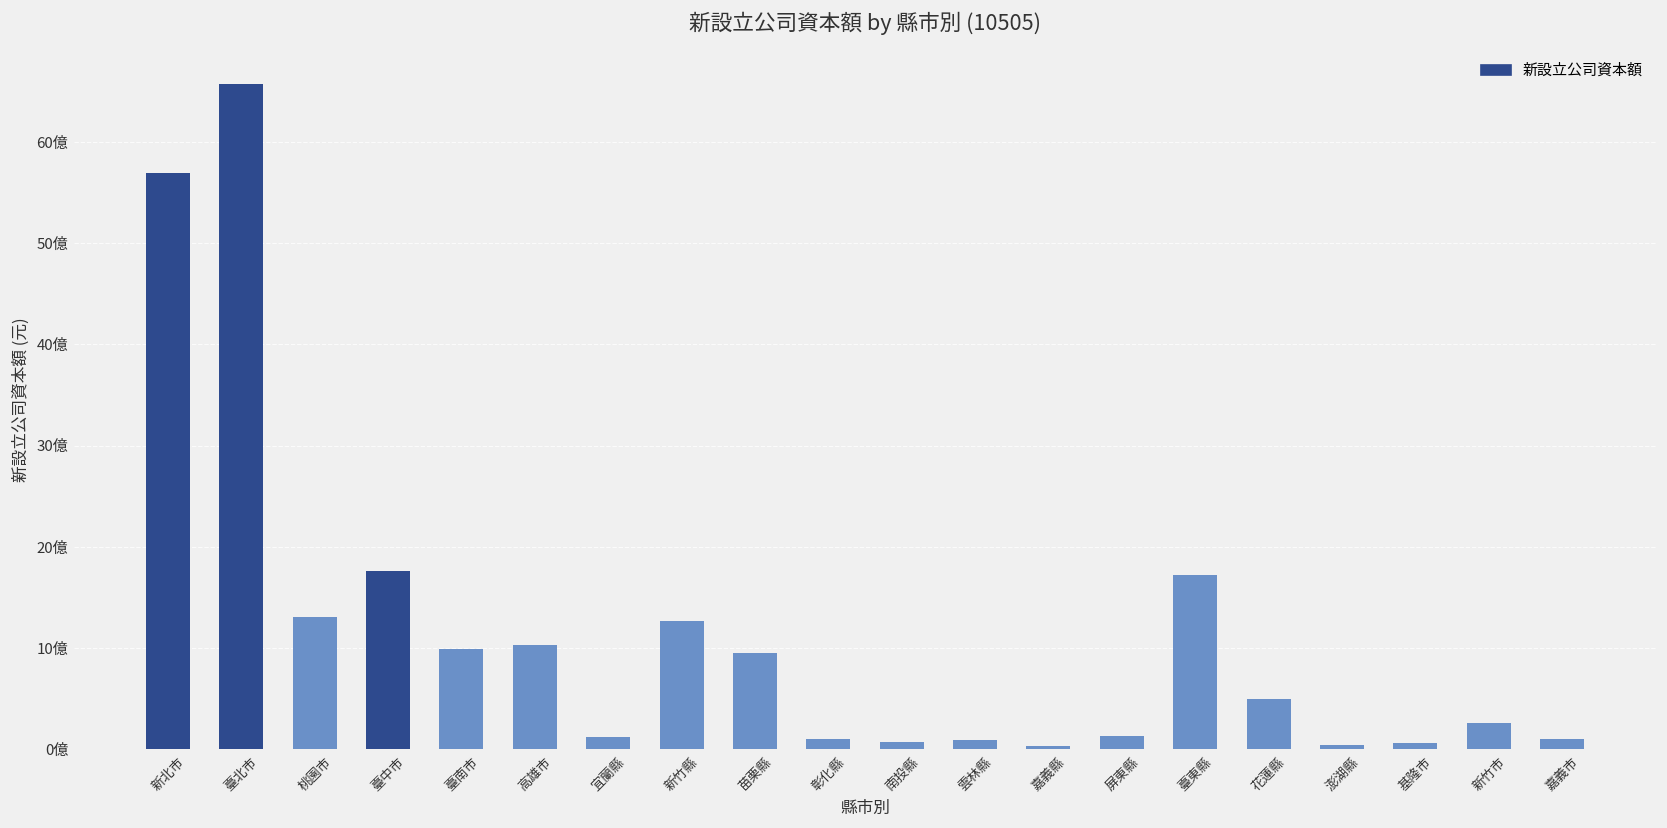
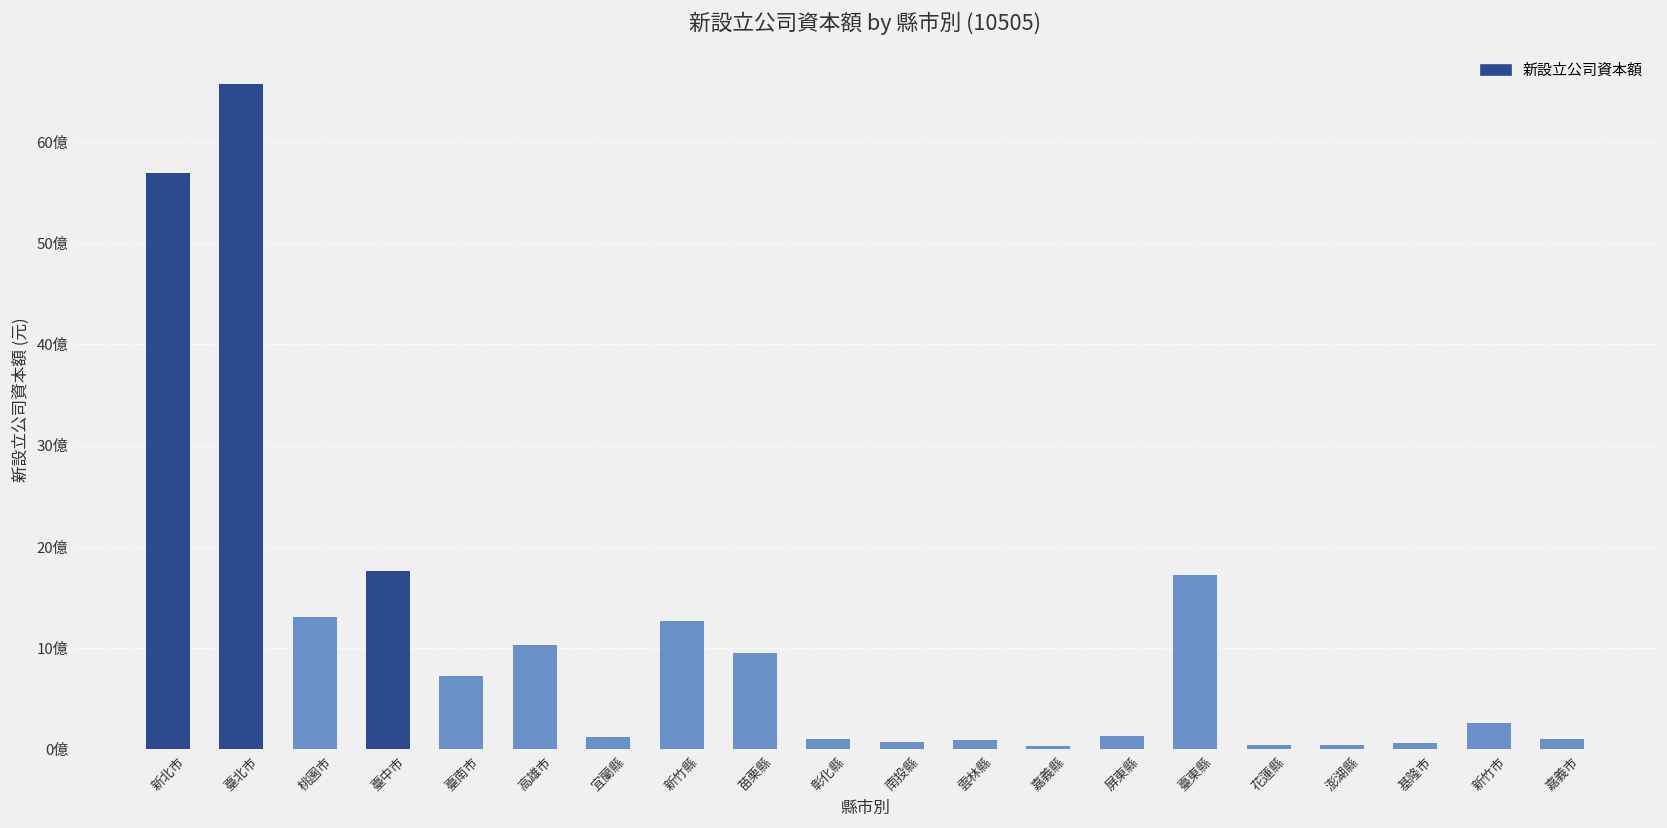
  {
    "新北市": "57億",
    "臺北市": "66億",
    "桃園市": "13億",
    "臺中市": "18億",
-   "臺南市": "10億",
+   "臺南市": "7億",
    "高雄市": "10億",
    "宜蘭縣": "1億",
    "新竹縣": "13億",
    "苗栗縣": "9億",
    "彰化縣": "1億",
    "南投縣": "1億",
    "雲林縣": "1億",
    "嘉義縣": "0億",
    "屏東縣": "1億",
    "臺東縣": "17億",
-   "花蓮縣": "5億",
+   "花蓮縣": "0億",
    "澎湖縣": "0億",
    "基隆市": "1億",
    "新竹市": "3億",
    "嘉義市": "1億"
  }
